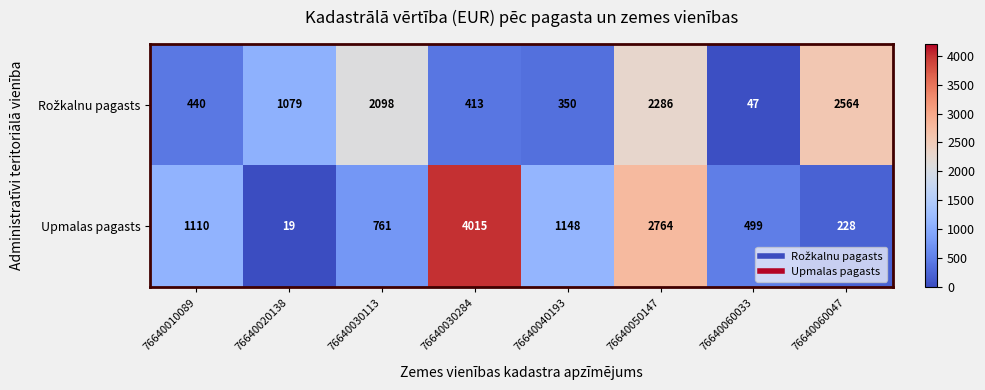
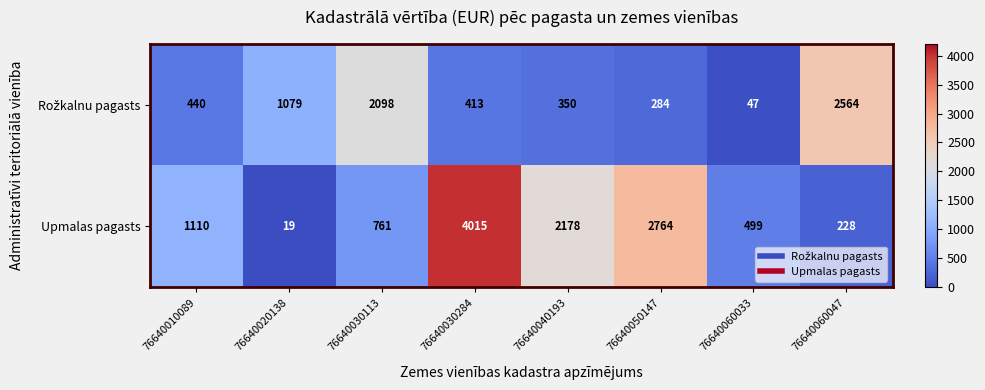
  {
    "Rožkalnu pagasts": {
      "76640010089": 440,
      "76640020138": 1079,
      "76640030113": 2098,
      "76640030284": 413,
      "76640040193": 350,
-     "76640050147": 2286,
+     "76640050147": 284,
      "76640060033": 47,
      "76640060047": 2564
    },
    "Upmalas pagasts": {
      "76640010089": 1110,
      "76640020138": 19,
      "76640030113": 761,
      "76640030284": 4015,
-     "76640040193": 1148,
+     "76640040193": 2178,
      "76640050147": 2764,
      "76640060033": 499,
      "76640060047": 228
    }
  }
